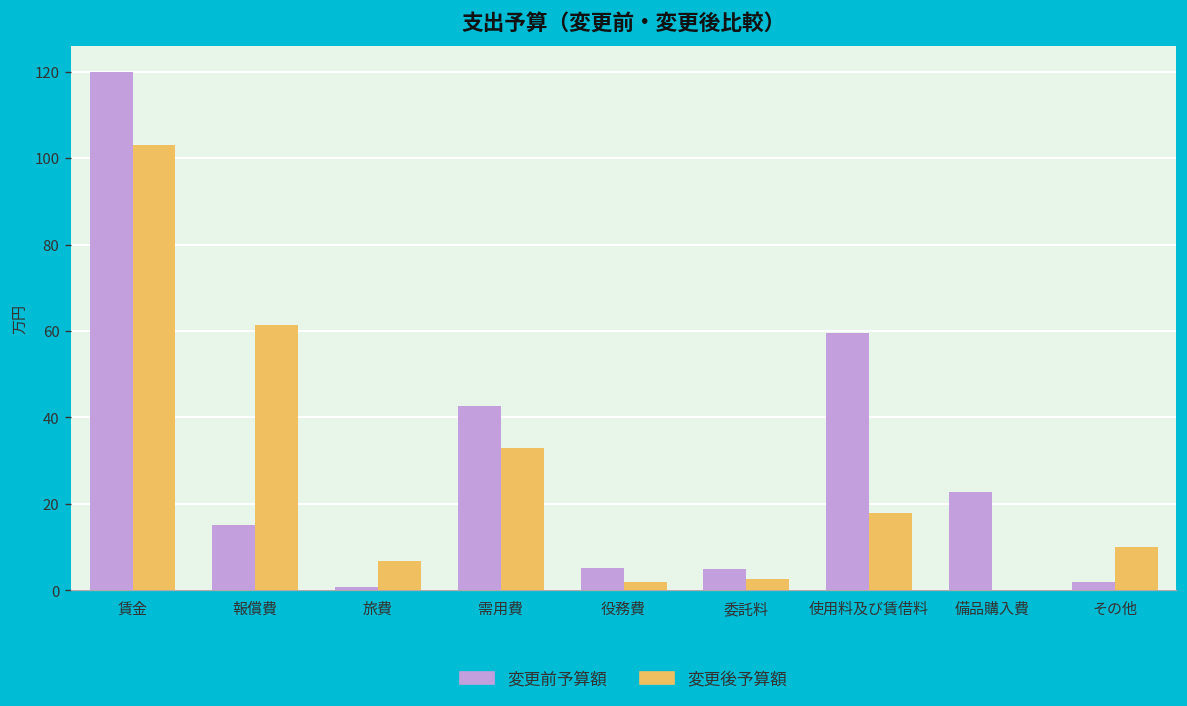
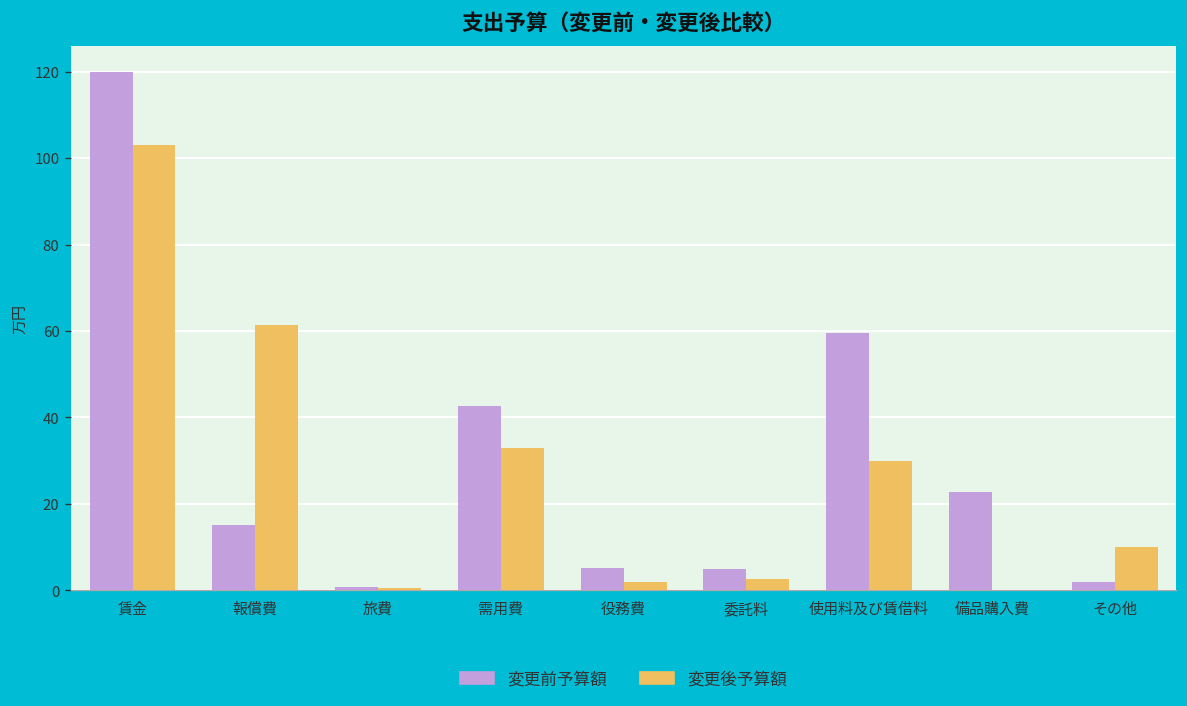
  {
    "変更前予算額": {
      "賃金": 120,
      "報償費": 15,
      "旅費": 1,
      "需用費": 43,
      "役務費": 5,
      "委託料": 5,
      "使用料及び賃借料": 59,
      "備品購入費": 23,
      "その他": 2
    },
    "変更後予算額": {
      "賃金": 103,
      "報償費": 61,
-     "旅費": 7,
+     "旅費": 1,
      "需用費": 33,
      "役務費": 2,
      "委託料": 3,
-     "使用料及び賃借料": 18,
+     "使用料及び賃借料": 30,
      "備品購入費": 0,
      "その他": 10
    }
  }
